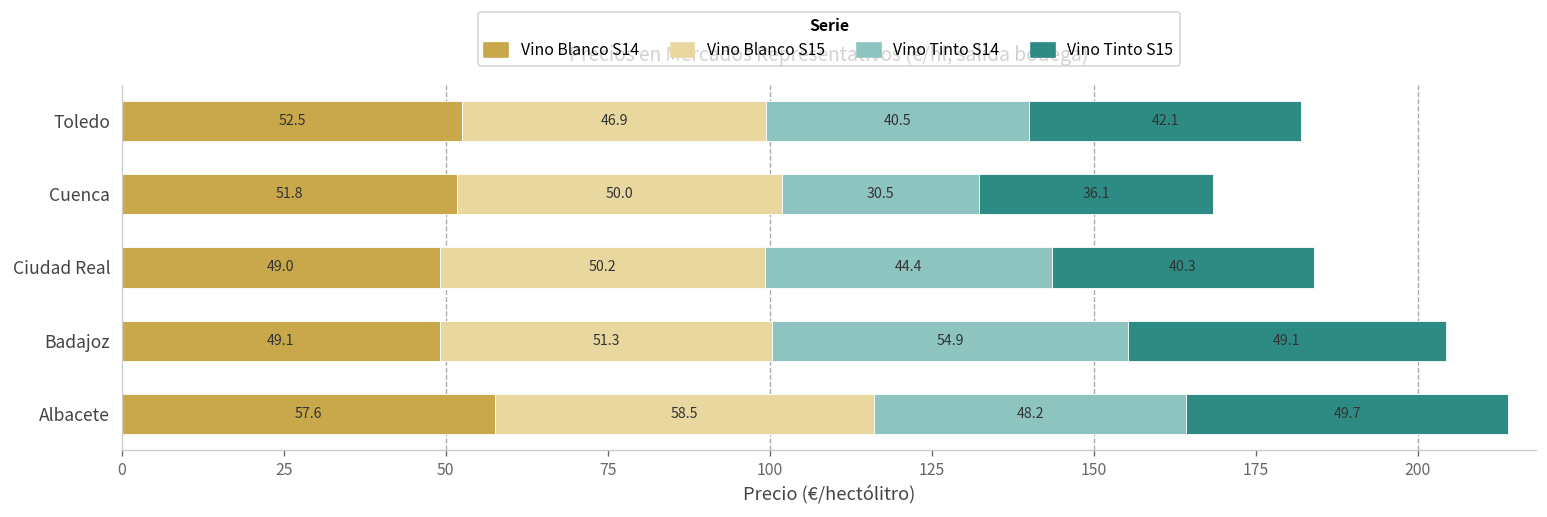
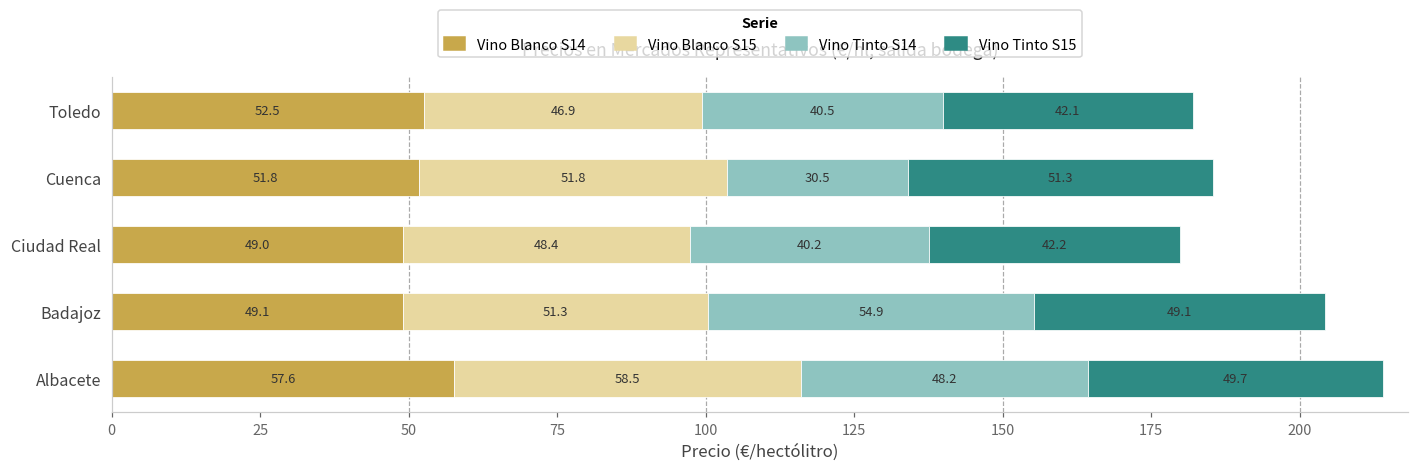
  {
    "Vino Blanco S14": {
      "Toledo": 52.5,
      "Cuenca": 51.8,
      "Ciudad Real": 49.0,
      "Badajoz": 49.1,
      "Albacete": 57.6
    },
    "Vino Blanco S15": {
      "Toledo": 46.9,
-     "Cuenca": 50.0,
-     "Ciudad Real": 50.2,
+     "Cuenca": 51.8,
+     "Ciudad Real": 48.4,
      "Badajoz": 51.3,
      "Albacete": 58.5
    },
    "Vino Tinto S14": {
      "Toledo": 40.5,
      "Cuenca": 30.5,
-     "Ciudad Real": 44.4,
+     "Ciudad Real": 40.2,
      "Badajoz": 54.9,
      "Albacete": 48.2
    },
    "Vino Tinto S15": {
      "Toledo": 42.1,
-     "Cuenca": 36.1,
-     "Ciudad Real": 40.3,
+     "Cuenca": 51.3,
+     "Ciudad Real": 42.2,
      "Badajoz": 49.1,
      "Albacete": 49.7
    }
  }
